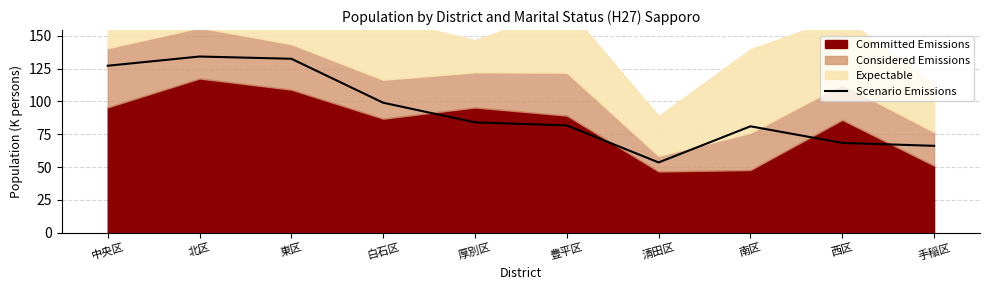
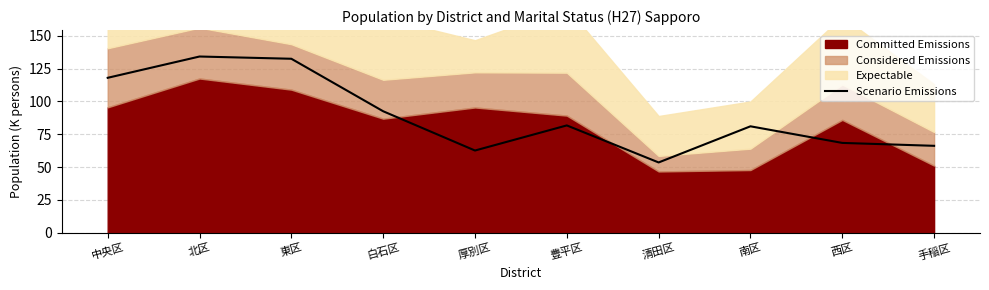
  {
    "Scenario Emissions": {
-     "中央区": 127,
+     "中央区": 118,
      "北区": 134,
      "東区": 133,
-     "白石区": 99,
-     "厚別区": 84,
+     "白石区": 93,
+     "厚別区": 63,
      "豊平区": 82,
      "清田区": 54,
      "南区": 81,
      "西区": 68,
      "手稲区": 66
    },
    "Committed Emissions": {
      "中央区": 96,
      "北区": 118,
      "東区": 109,
      "白石区": 87,
      "厚別区": 95,
      "豊平区": 89,
      "清田区": 47,
      "南区": 48,
      "西区": 86,
      "手稲区": 51
    },
    "Considered Emissions": {
      "中央区": 45,
      "東区": 35,
      "白石区": 30,
      "厚別区": 27,
      "豊平区": 33,
      "清田区": 12,
-     "南区": 28,
+     "南区": 16,
      "手稲区": 26
    },
    "Expectable": {
      "厚別区": 24,
      "清田区": 30,
-     "南区": 64
+     "南区": 36
    }
  }
